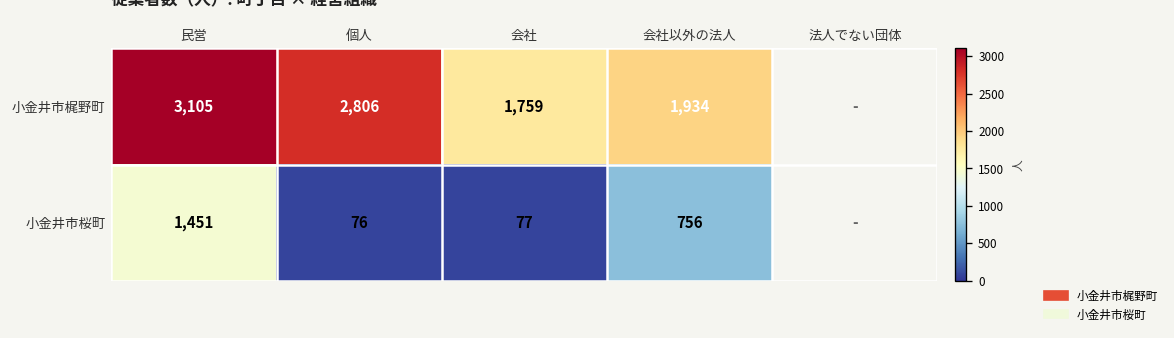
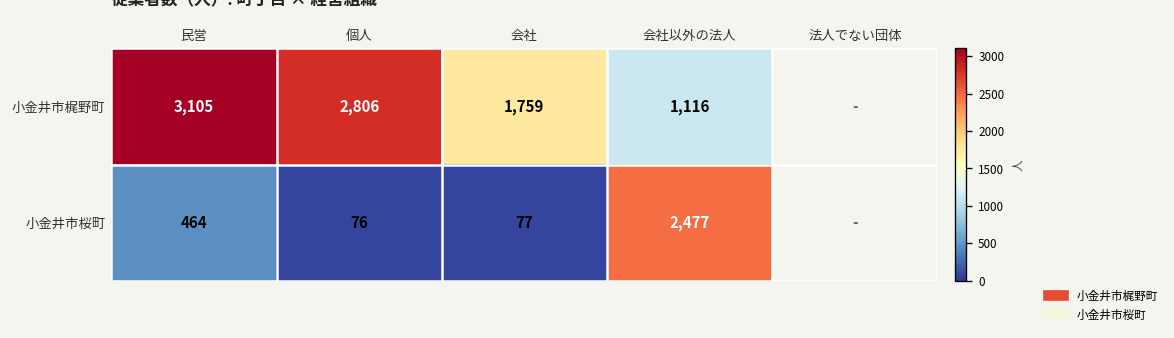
  {
    "小金井市梶野町": {
      "民営": "3,105",
      "個人": "2,806",
      "会社": "1,759",
-     "会社以外の法人": "1,934"
+     "会社以外の法人": "1,116"
    },
    "小金井市桜町": {
-     "民営": "1,451",
+     "民営": "464",
      "個人": "76",
      "会社": "77",
-     "会社以外の法人": "756"
+     "会社以外の法人": "2,477"
    }
  }
